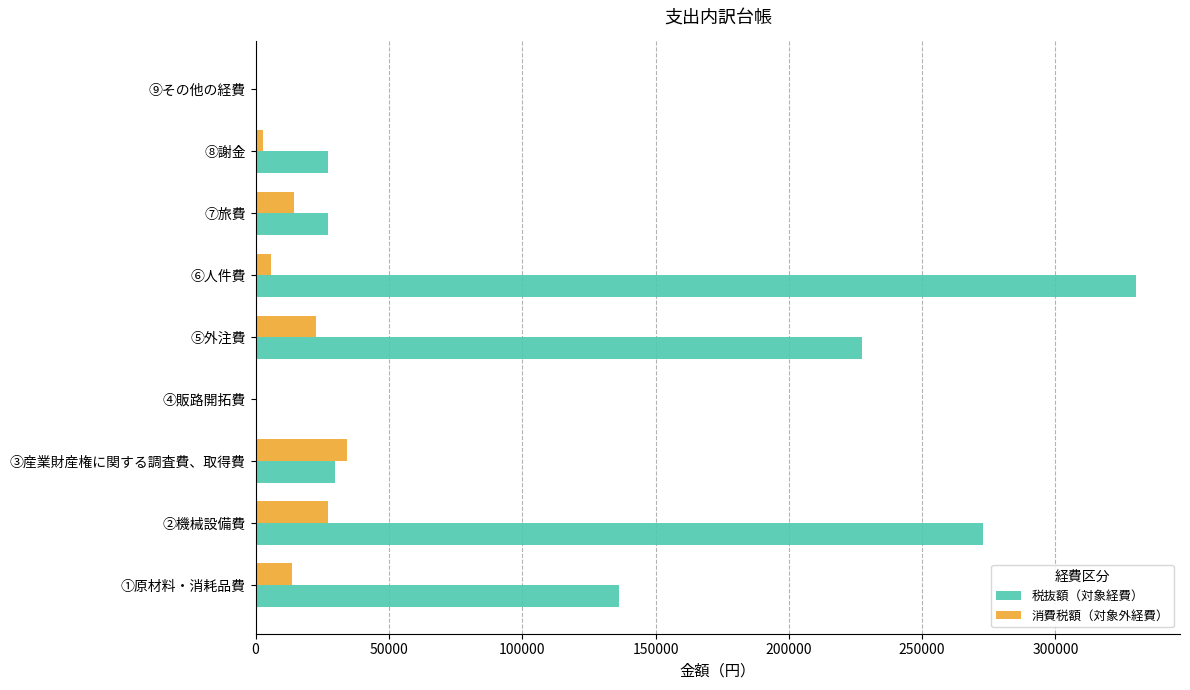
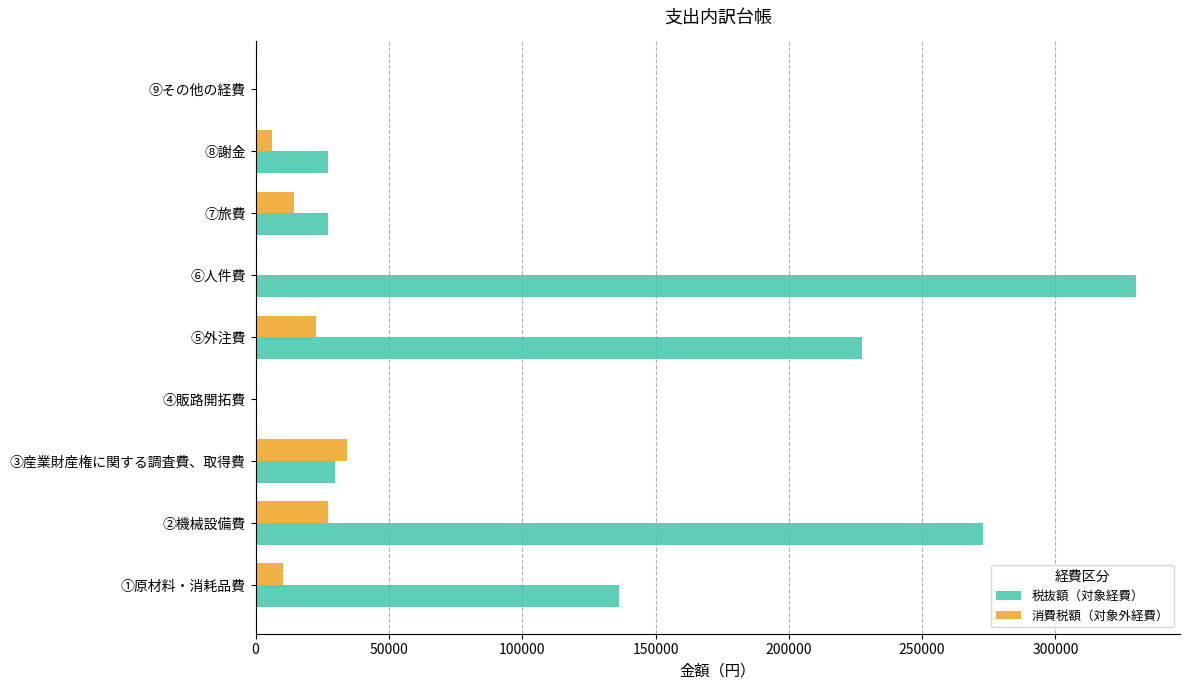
  {
    "税抜額（対象経費）": {
      "⑨その他の経費": 0,
      "⑧謝金": 27000,
      "⑦旅費": 27000,
      "⑥人件費": 330000,
      "⑤外注費": 227000,
      "④販路開拓費": 0,
      "③産業財産権に関する調査費、取得費": 30000,
      "②機械設備費": 273000,
      "①原材料・消耗品費": 136000
    },
    "消費税額（対象外経費）": {
      "⑨その他の経費": 0,
-     "⑧謝金": 3000,
+     "⑧謝金": 6000,
      "⑦旅費": 14000,
-     "⑥人件費": 6000,
+     "⑥人件費": 0,
      "⑤外注費": 23000,
      "④販路開拓費": 0,
      "③産業財産権に関する調査費、取得費": 34000,
      "②機械設備費": 27000,
-     "①原材料・消耗品費": 14000
+     "①原材料・消耗品費": 10000
    }
  }
